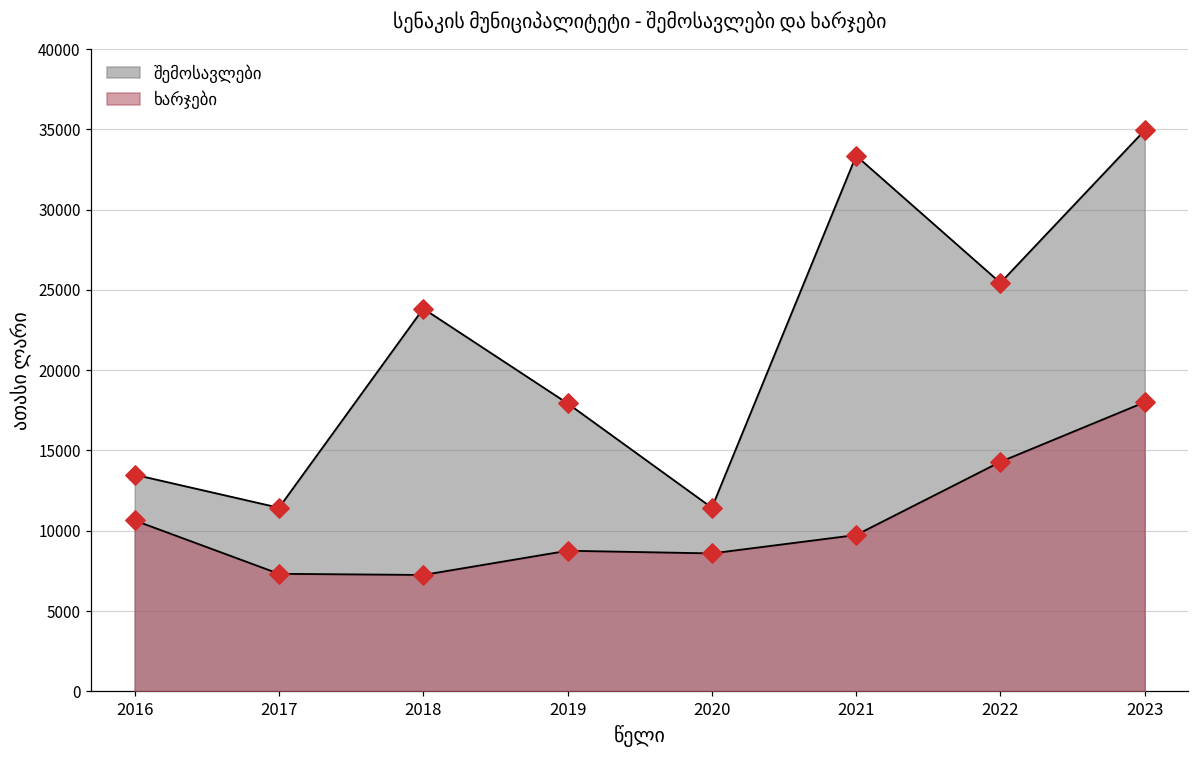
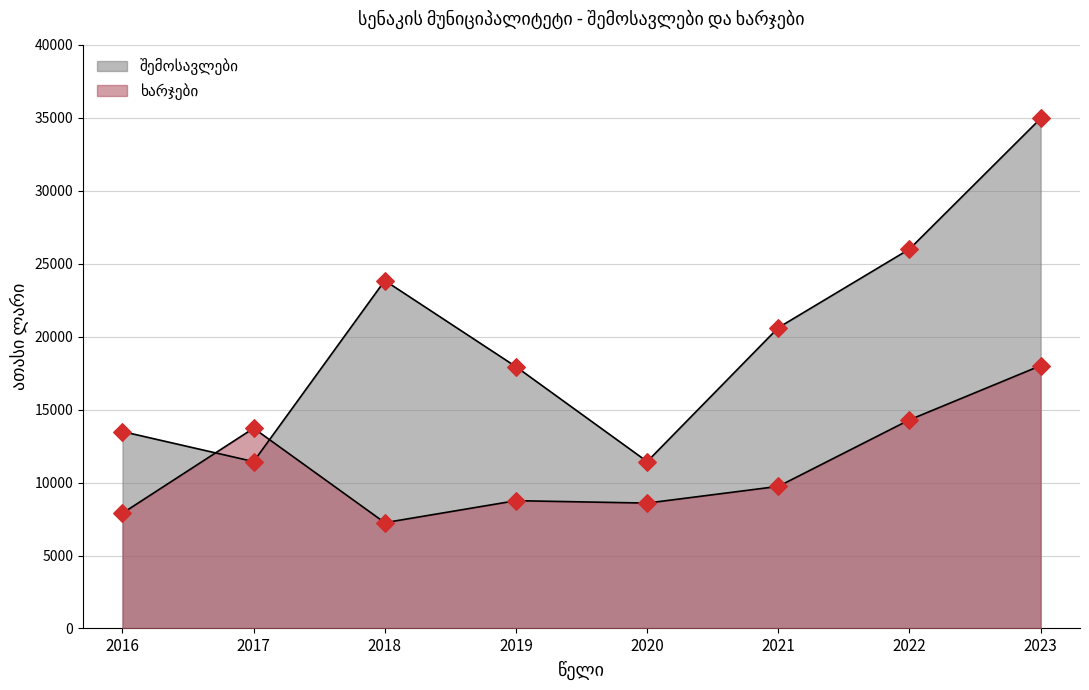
  {
    "შემოსავლები": {
      "2016": 13500,
      "2017": 11400,
      "2018": 23800,
      "2019": 17900,
      "2020": 11400,
-     "2021": 33400,
-     "2022": 25400,
+     "2021": 20600,
+     "2022": 26000,
      "2023": 34900
    },
    "ხარჯები": {
-     "2016": 10600,
-     "2017": 7300,
+     "2016": 7900,
+     "2017": 13700,
      "2018": 7200,
      "2019": 8800,
      "2020": 8600,
      "2021": 9700,
      "2022": 14300,
      "2023": 18000
    }
  }
